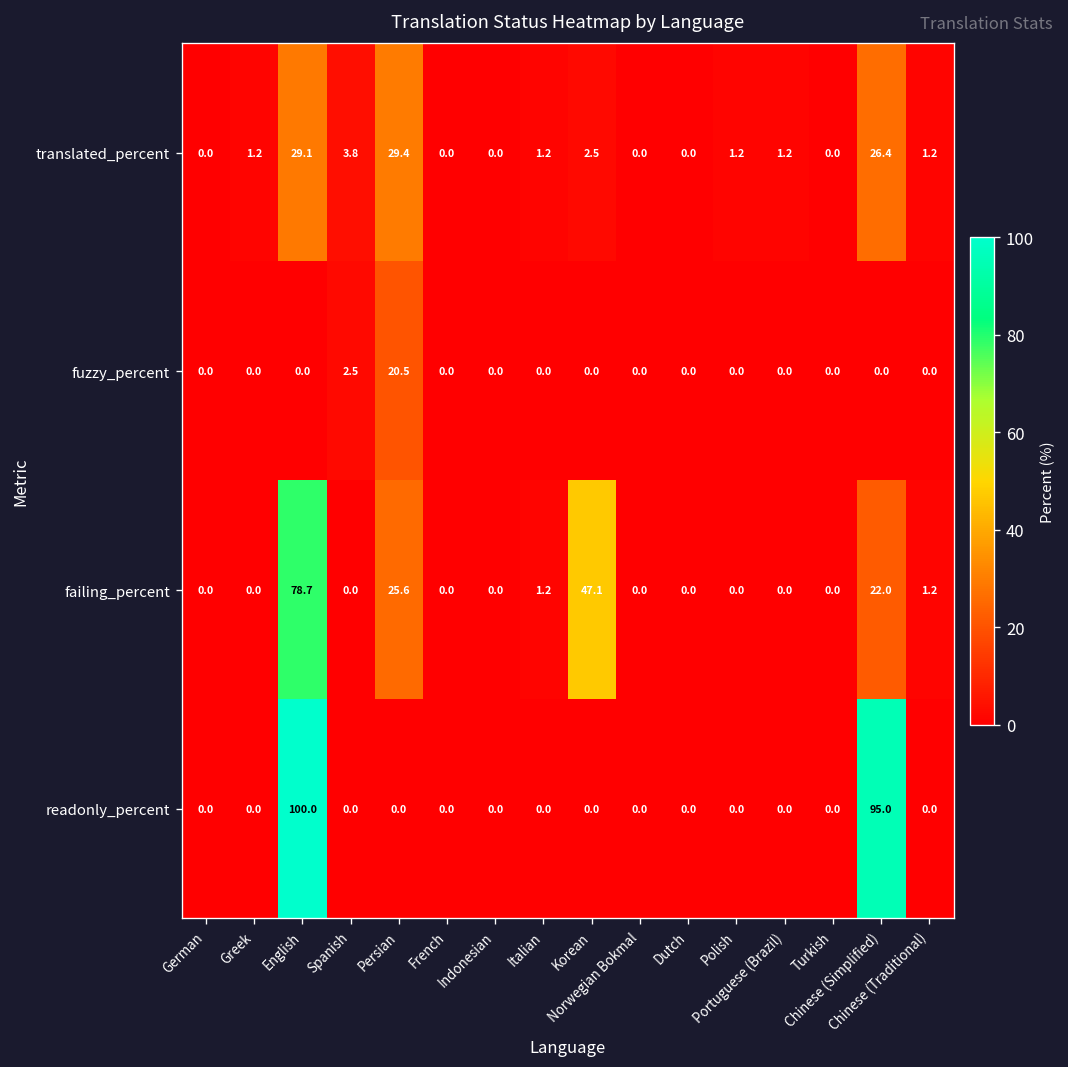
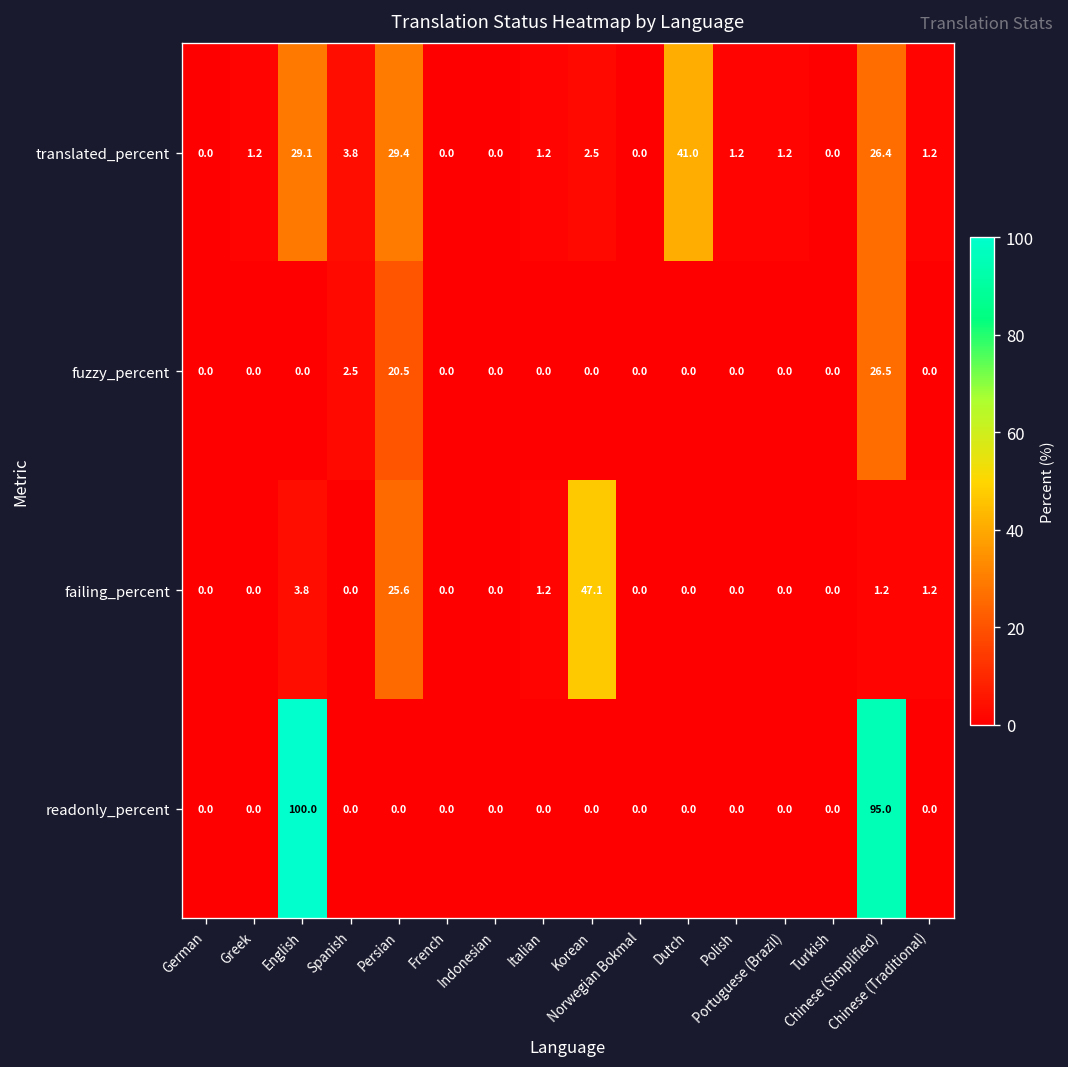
  {
    "translated_percent": {
      "German": 0.0,
      "Greek": 1.2,
      "English": 29.1,
      "Spanish": 3.8,
      "Persian": 29.4,
      "French": 0.0,
      "Indonesian": 0.0,
      "Italian": 1.2,
      "Korean": 2.5,
      "Norwegian Bokmal": 0.0,
-     "Dutch": 0.0,
+     "Dutch": 41.0,
      "Polish": 1.2,
      "Portuguese (Brazil)": 1.2,
      "Turkish": 0.0,
      "Chinese (Simplified)": 26.4,
      "Chinese (Traditional)": 1.2
    },
    "fuzzy_percent": {
      "German": 0.0,
      "Greek": 0.0,
      "English": 0.0,
      "Spanish": 2.5,
      "Persian": 20.5,
      "French": 0.0,
      "Indonesian": 0.0,
      "Italian": 0.0,
      "Korean": 0.0,
      "Norwegian Bokmal": 0.0,
      "Dutch": 0.0,
      "Polish": 0.0,
      "Portuguese (Brazil)": 0.0,
      "Turkish": 0.0,
-     "Chinese (Simplified)": 0.0,
+     "Chinese (Simplified)": 26.5,
      "Chinese (Traditional)": 0.0
    },
    "failing_percent": {
      "German": 0.0,
      "Greek": 0.0,
-     "English": 78.7,
+     "English": 3.8,
      "Spanish": 0.0,
      "Persian": 25.6,
      "French": 0.0,
      "Indonesian": 0.0,
      "Italian": 1.2,
      "Korean": 47.1,
      "Norwegian Bokmal": 0.0,
      "Dutch": 0.0,
      "Polish": 0.0,
      "Portuguese (Brazil)": 0.0,
      "Turkish": 0.0,
-     "Chinese (Simplified)": 22.0,
+     "Chinese (Simplified)": 1.2,
      "Chinese (Traditional)": 1.2
    },
    "readonly_percent": {
      "German": 0.0,
      "Greek": 0.0,
      "English": 100.0,
      "Spanish": 0.0,
      "Persian": 0.0,
      "French": 0.0,
      "Indonesian": 0.0,
      "Italian": 0.0,
      "Korean": 0.0,
      "Norwegian Bokmal": 0.0,
      "Dutch": 0.0,
      "Polish": 0.0,
      "Portuguese (Brazil)": 0.0,
      "Turkish": 0.0,
      "Chinese (Simplified)": 95.0,
      "Chinese (Traditional)": 0.0
    }
  }
